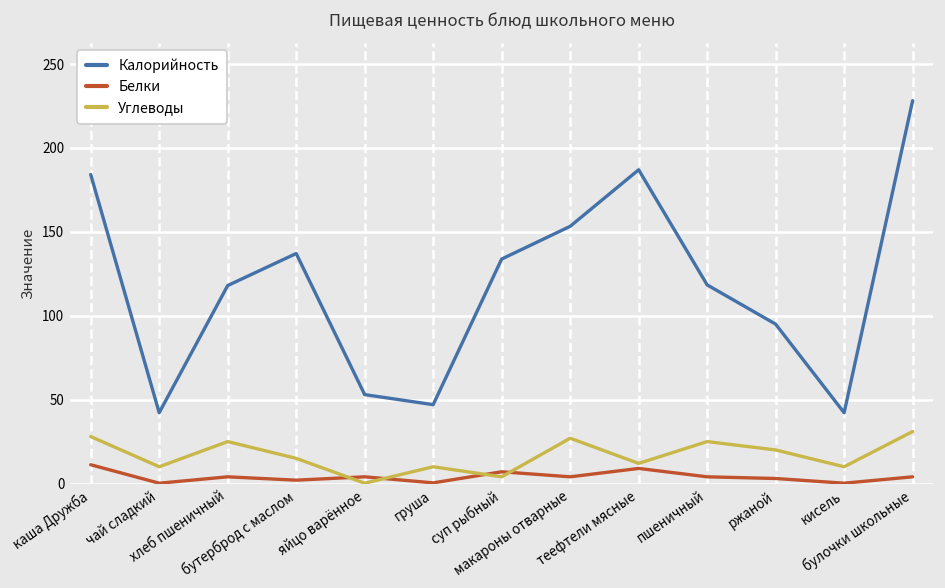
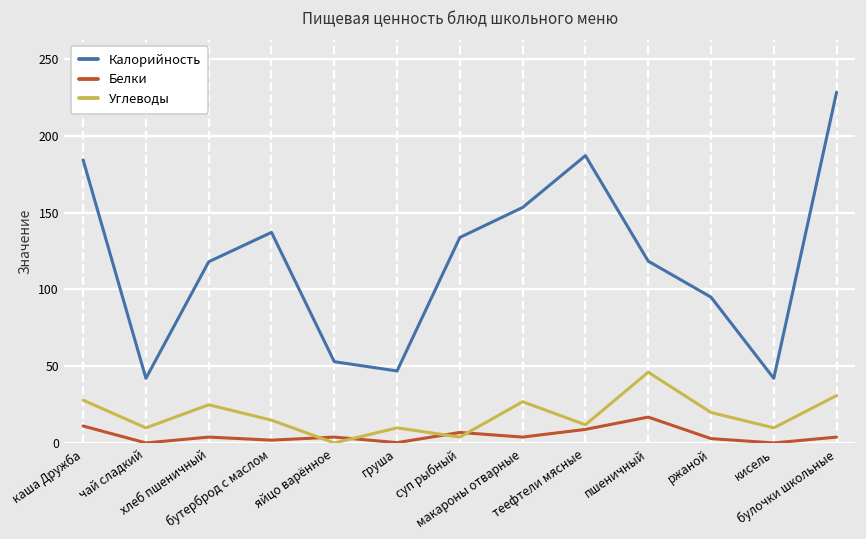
  {
    "Калорийность": {
      "каша Дружба": 184,
      "чай сладкий": 42,
      "хлеб пшеничный": 118,
      "бутерброд с маслом": 137,
      "яйцо варённое": 53,
      "груша": 47,
      "суп рыбный": 134,
      "макароны отварные": 153,
      "теефтели мясные": 187,
      "пшеничный": 118,
      "ржаной": 95,
      "кисель": 42,
      "булочки школьные": 228
    },
    "Белки": {
      "каша Дружба": 11,
      "чай сладкий": 0,
      "хлеб пшеничный": 4,
      "бутерброд с маслом": 2,
      "яйцо варённое": 4,
      "груша": 0,
      "суп рыбный": 7,
      "макароны отварные": 4,
      "теефтели мясные": 9,
-     "пшеничный": 4,
+     "пшеничный": 17,
      "ржаной": 3,
      "кисель": 0,
      "булочки школьные": 4
    },
    "Углеводы": {
      "каша Дружба": 28,
      "чай сладкий": 10,
      "хлеб пшеничный": 25,
      "бутерброд с маслом": 15,
      "яйцо варённое": 0,
      "груша": 10,
      "суп рыбный": 4,
      "макароны отварные": 27,
      "теефтели мясные": 12,
-     "пшеничный": 25,
+     "пшеничный": 46,
      "ржаной": 20,
      "кисель": 10,
      "булочки школьные": 31
    }
  }
